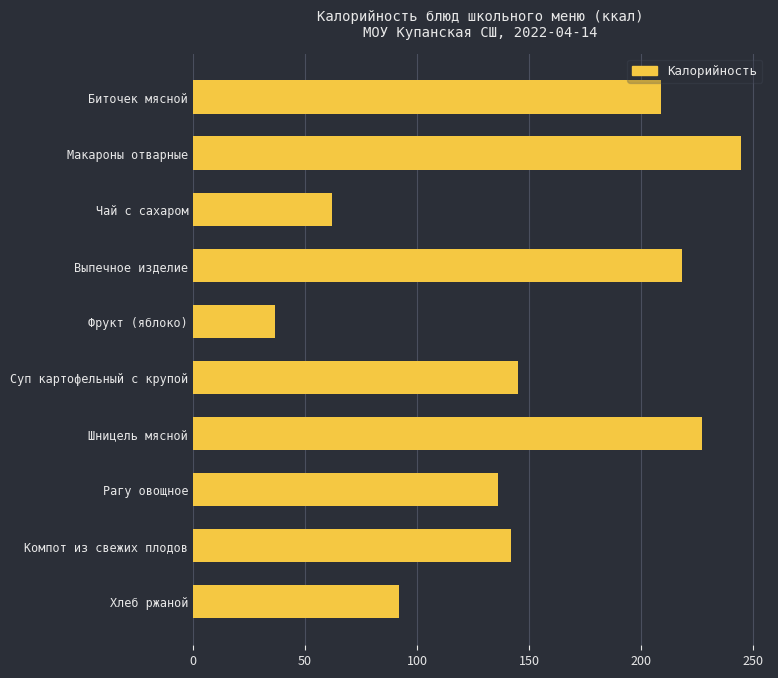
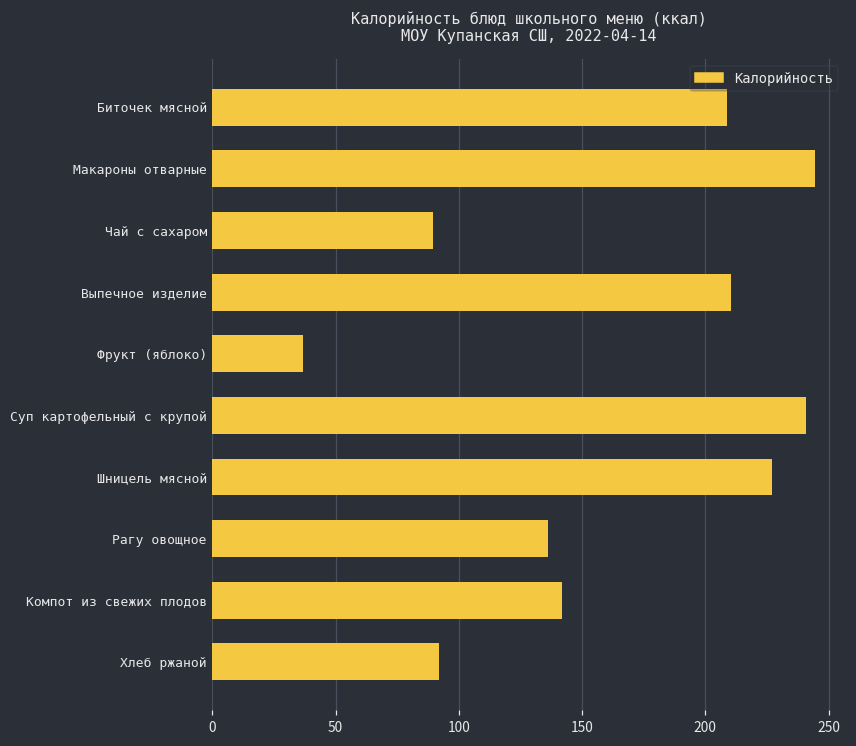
  {
    "Биточек мясной": 209,
    "Макароны отварные": 245,
-   "Чай с сахаром": 62,
-   "Выпечное изделие": 218,
+   "Чай с сахаром": 90,
+   "Выпечное изделие": 210,
    "Фрукт (яблоко)": 37,
-   "Суп картофельный с крупой": 145,
+   "Суп картофельный с крупой": 241,
    "Шницель мясной": 227,
    "Рагу овощное": 136,
    "Компот из свежих плодов": 142,
    "Хлеб ржаной": 92
  }
